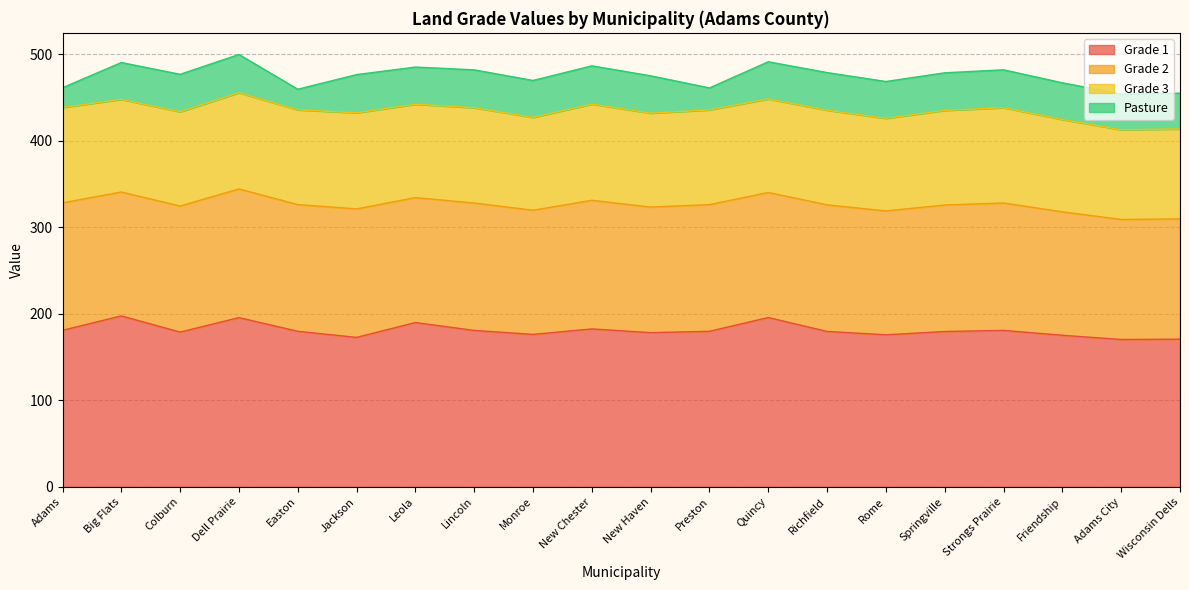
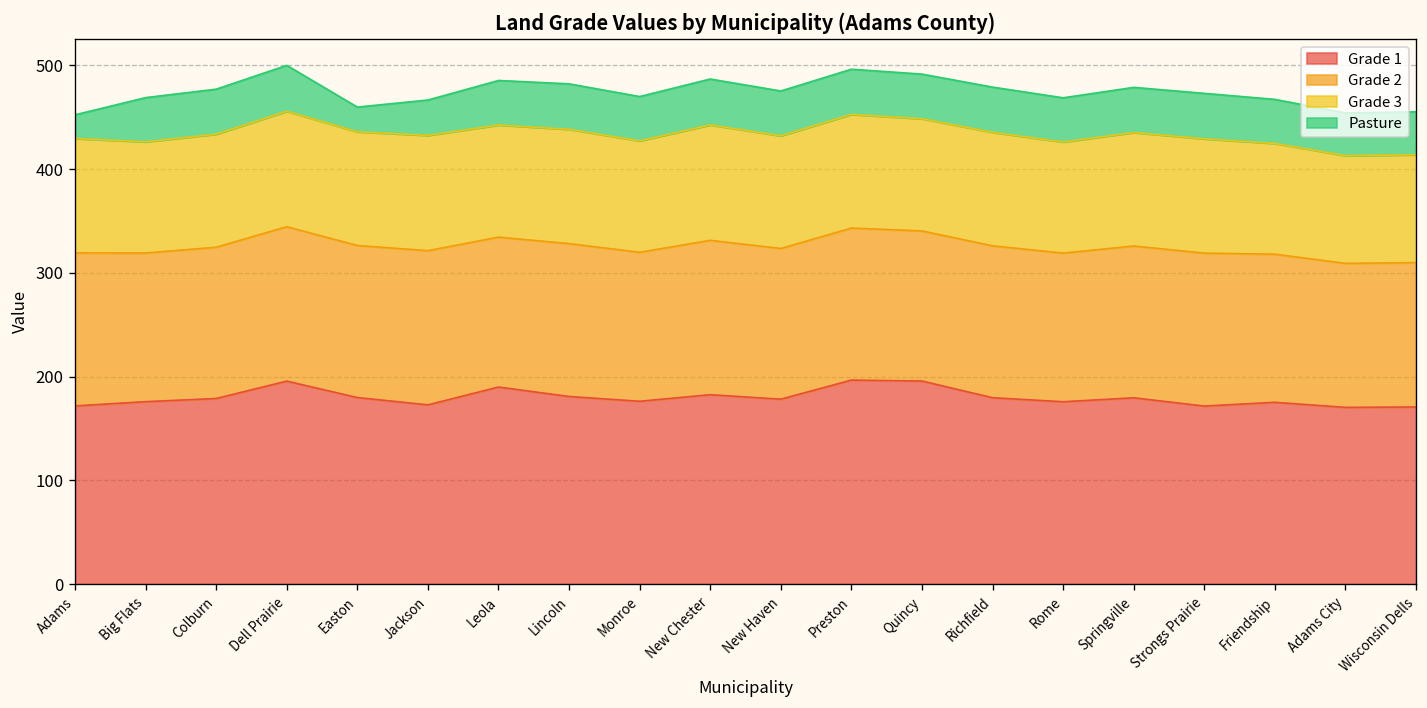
  {
    "Grade 1": {
-     "Adams": 180,
-     "Big Flats": 200,
+     "Adams": 170,
+     "Big Flats": 180,
      "Colburn": 180,
      "Dell Prairie": 200,
      "Easton": 180,
      "Jackson": 170,
      "Leola": 190,
      "Lincoln": 180,
      "Monroe": 180,
      "New Chester": 180,
      "New Haven": 180,
-     "Preston": 180,
+     "Preston": 200,
      "Quincy": 200,
      "Richfield": 180,
      "Rome": 180,
      "Springville": 180,
-     "Strongs Prairie": 180,
+     "Strongs Prairie": 170,
      "Friendship": 180,
      "Adams City": 170,
      "Wisconsin Dells": 170
    },
    "Pasture": {
      "Adams": 20,
      "Big Flats": 40,
      "Colburn": 40,
      "Dell Prairie": 40,
      "Easton": 20,
-     "Jackson": 40,
+     "Jackson": 30,
      "Leola": 40,
      "Lincoln": 40,
      "Monroe": 40,
      "New Chester": 40,
      "New Haven": 40,
-     "Preston": 30,
+     "Preston": 40,
      "Quincy": 40,
      "Richfield": 40,
      "Rome": 40,
      "Springville": 40,
      "Strongs Prairie": 40,
      "Friendship": 40,
      "Wisconsin Dells": 40
    }
  }
